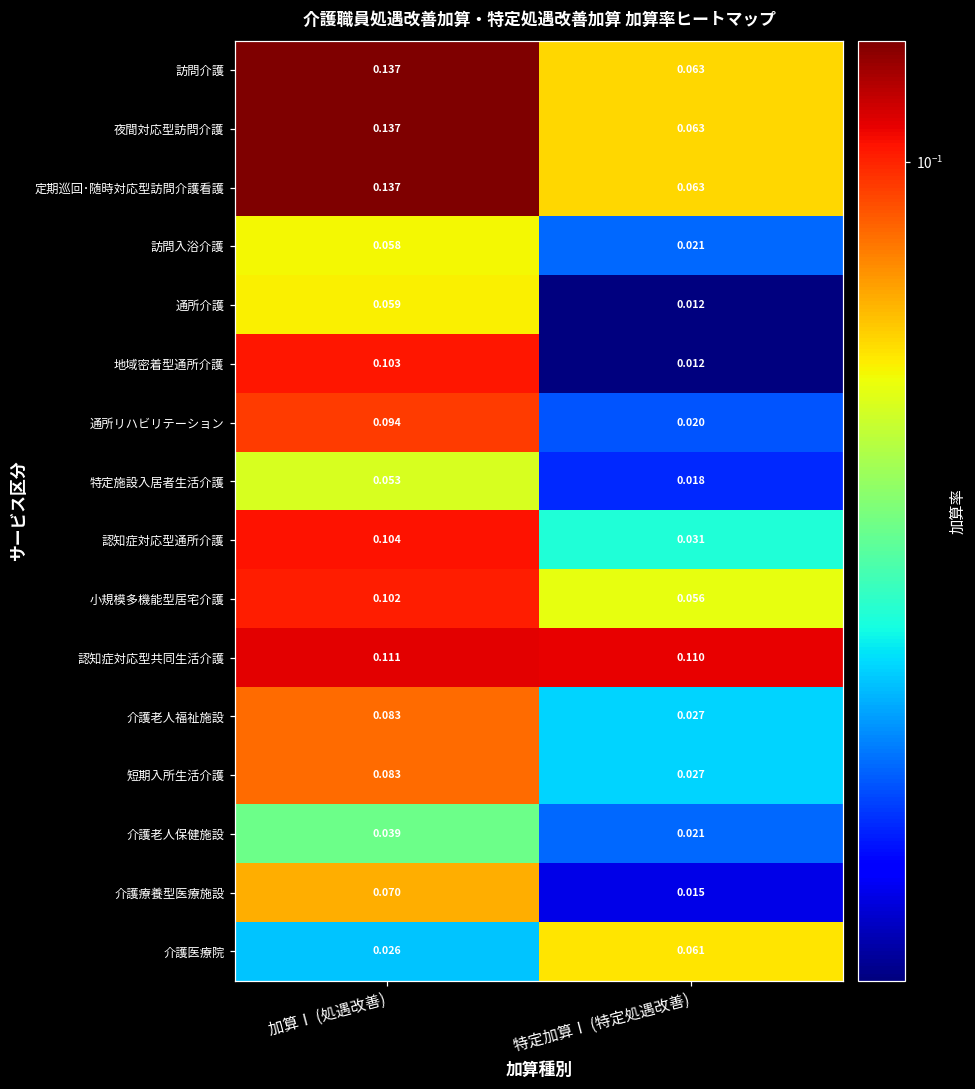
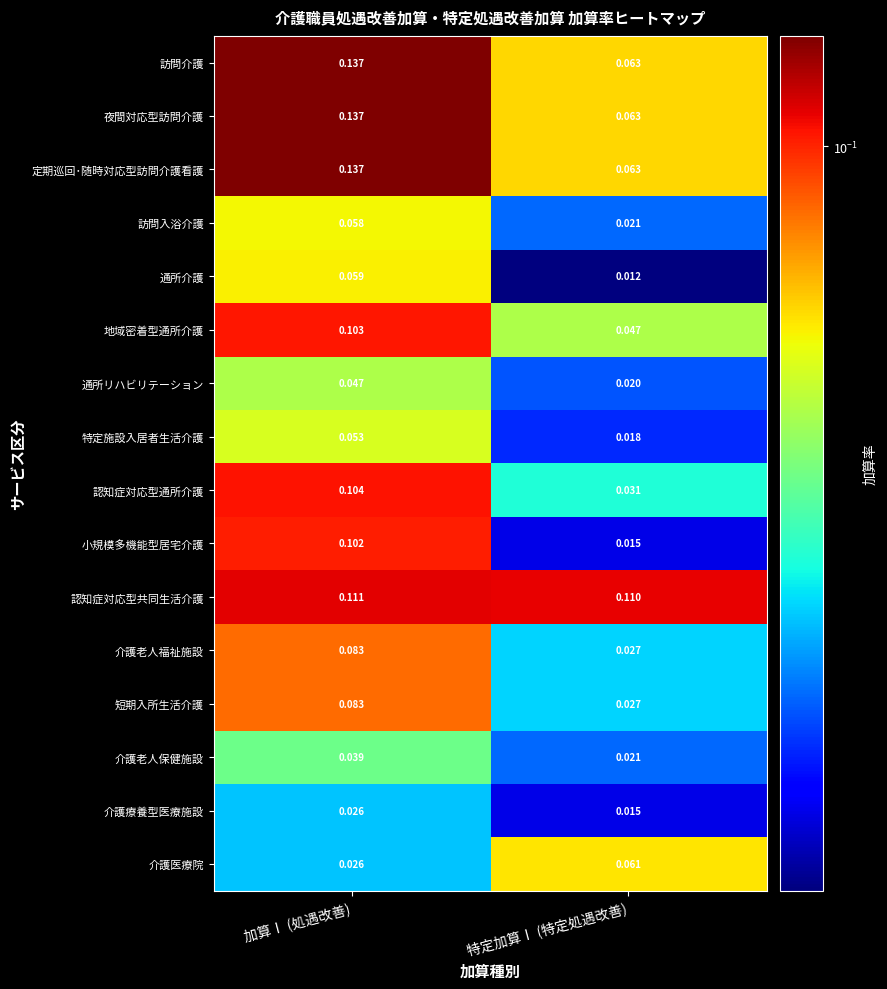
  {
    "訪問介護": {
      "加算Ⅰ (処遇改善)": 0.137,
      "特定加算Ⅰ (特定処遇改善)": 0.063
    },
    "夜間対応型訪問介護": {
      "加算Ⅰ (処遇改善)": 0.137,
      "特定加算Ⅰ (特定処遇改善)": 0.063
    },
    "定期巡回･随時対応型訪問介護看護": {
      "加算Ⅰ (処遇改善)": 0.137,
      "特定加算Ⅰ (特定処遇改善)": 0.063
    },
    "訪問入浴介護": {
      "加算Ⅰ (処遇改善)": 0.058,
      "特定加算Ⅰ (特定処遇改善)": 0.021
    },
    "通所介護": {
      "加算Ⅰ (処遇改善)": 0.059,
      "特定加算Ⅰ (特定処遇改善)": 0.012
    },
    "地域密着型通所介護": {
      "加算Ⅰ (処遇改善)": 0.103,
-     "特定加算Ⅰ (特定処遇改善)": 0.012
+     "特定加算Ⅰ (特定処遇改善)": 0.047
    },
    "通所リハビリテーション": {
-     "加算Ⅰ (処遇改善)": 0.094,
+     "加算Ⅰ (処遇改善)": 0.047,
      "特定加算Ⅰ (特定処遇改善)": 0.020
    },
    "特定施設入居者生活介護": {
      "加算Ⅰ (処遇改善)": 0.053,
      "特定加算Ⅰ (特定処遇改善)": 0.018
    },
    "認知症対応型通所介護": {
      "加算Ⅰ (処遇改善)": 0.104,
      "特定加算Ⅰ (特定処遇改善)": 0.031
    },
    "小規模多機能型居宅介護": {
      "加算Ⅰ (処遇改善)": 0.102,
-     "特定加算Ⅰ (特定処遇改善)": 0.056
+     "特定加算Ⅰ (特定処遇改善)": 0.015
    },
    "認知症対応型共同生活介護": {
      "加算Ⅰ (処遇改善)": 0.111,
      "特定加算Ⅰ (特定処遇改善)": 0.110
    },
    "介護老人福祉施設": {
      "加算Ⅰ (処遇改善)": 0.083,
      "特定加算Ⅰ (特定処遇改善)": 0.027
    },
    "短期入所生活介護": {
      "加算Ⅰ (処遇改善)": 0.083,
      "特定加算Ⅰ (特定処遇改善)": 0.027
    },
    "介護老人保健施設": {
      "加算Ⅰ (処遇改善)": 0.039,
      "特定加算Ⅰ (特定処遇改善)": 0.021
    },
    "介護療養型医療施設": {
-     "加算Ⅰ (処遇改善)": 0.070,
+     "加算Ⅰ (処遇改善)": 0.026,
      "特定加算Ⅰ (特定処遇改善)": 0.015
    },
    "介護医療院": {
      "加算Ⅰ (処遇改善)": 0.026,
      "特定加算Ⅰ (特定処遇改善)": 0.061
    }
  }
